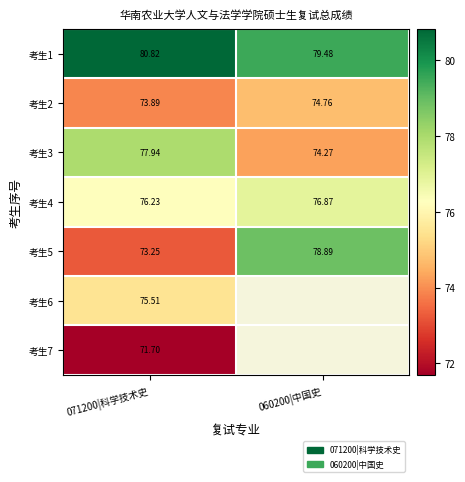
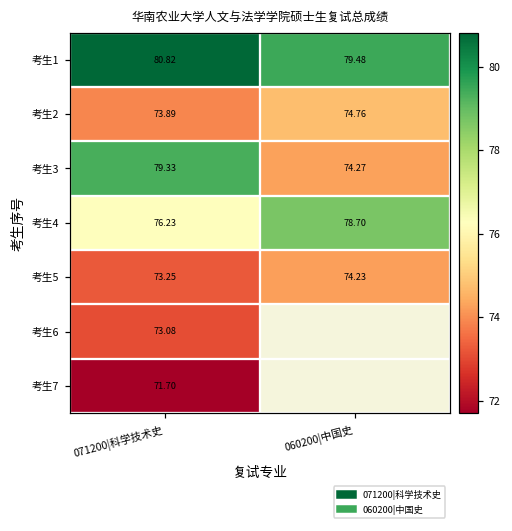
  {
    "考生1": {
      "071200|科学技术史": 80.82,
      "060200|中国史": 79.48
    },
    "考生2": {
      "071200|科学技术史": 73.89,
      "060200|中国史": 74.76
    },
    "考生3": {
-     "071200|科学技术史": 77.94,
+     "071200|科学技术史": 79.33,
      "060200|中国史": 74.27
    },
    "考生4": {
      "071200|科学技术史": 76.23,
-     "060200|中国史": 76.87
+     "060200|中国史": 78.70
    },
    "考生5": {
      "071200|科学技术史": 73.25,
-     "060200|中国史": 78.89
+     "060200|中国史": 74.23
    },
    "考生6": {
-     "071200|科学技术史": 75.51
+     "071200|科学技术史": 73.08
    },
    "考生7": {
      "071200|科学技术史": 71.70
    }
  }
